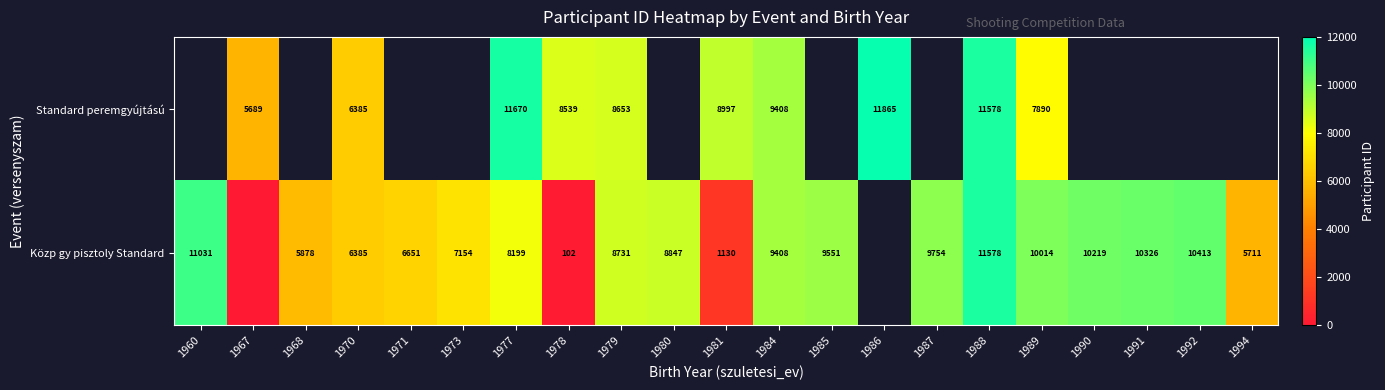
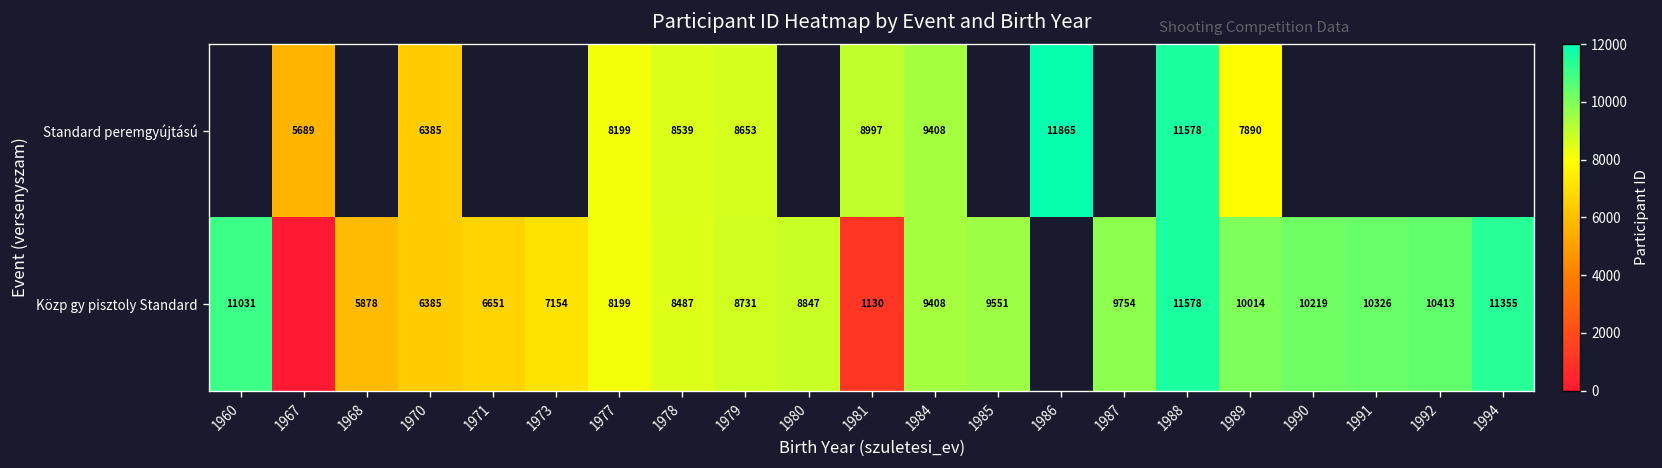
  {
    "Standard peremgyújtású": {
      "1967": 5689,
      "1970": 6385,
-     "1977": 11670,
+     "1977": 8199,
      "1978": 8539,
      "1979": 8653,
      "1981": 8997,
      "1984": 9408,
      "1986": 11865,
      "1988": 11578,
      "1989": 7890
    },
    "Közp gy pisztoly Standard": {
      "1960": 11031,
      "1968": 5878,
      "1970": 6385,
      "1971": 6651,
      "1973": 7154,
      "1977": 8199,
-     "1978": 102,
+     "1978": 8487,
      "1979": 8731,
      "1980": 8847,
      "1981": 1130,
      "1984": 9408,
      "1985": 9551,
      "1987": 9754,
      "1988": 11578,
      "1989": 10014,
      "1990": 10219,
      "1991": 10326,
      "1992": 10413,
-     "1994": 5711
+     "1994": 11355
    }
  }
